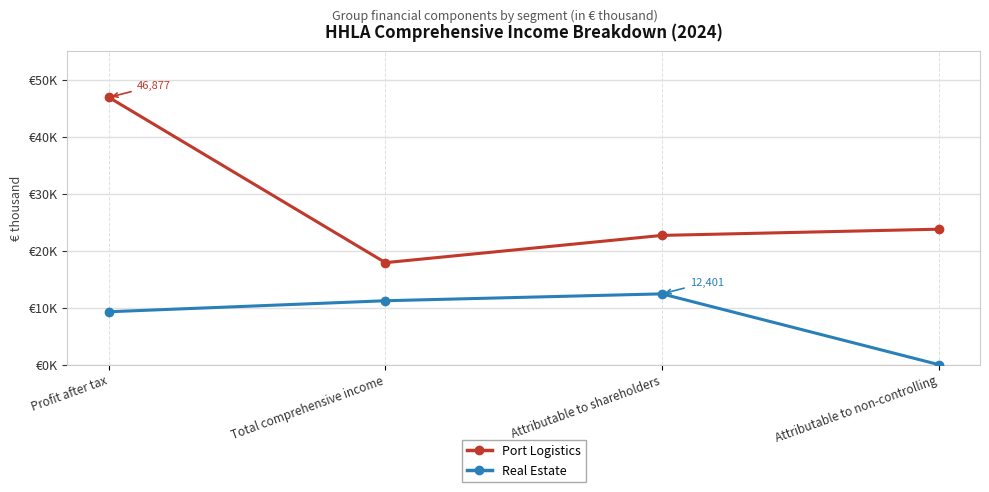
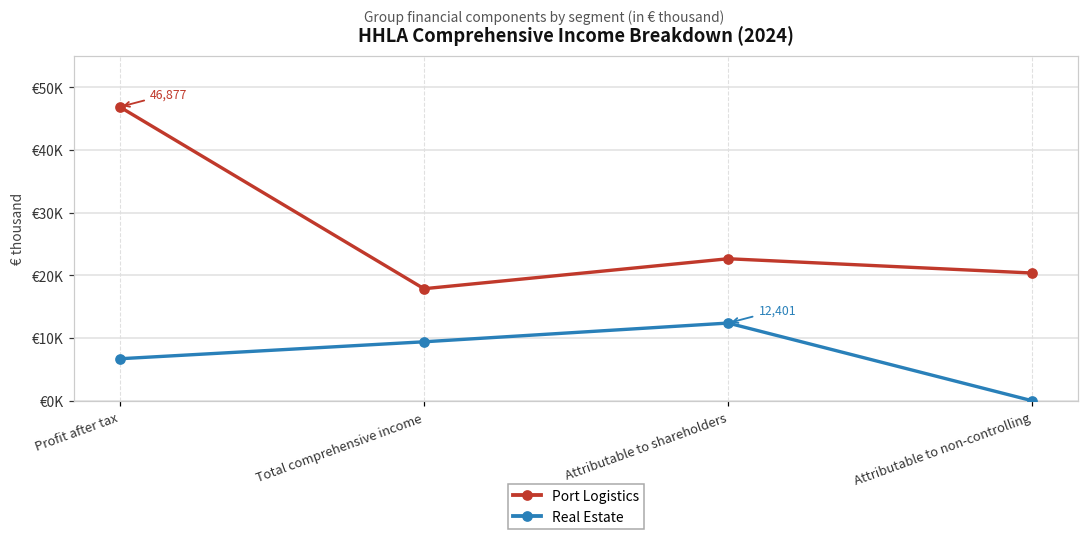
  {
    "Port Logistics": {
      "Total comprehensive income": "€18000",
      "Attributable to shareholders": "€23000",
-     "Attributable to non-controlling": "€24000"
+     "Attributable to non-controlling": "€20000"
    },
    "Real Estate": {
-     "Profit after tax": "€9000",
-     "Total comprehensive income": "€11000",
+     "Profit after tax": "€7000",
+     "Total comprehensive income": "€9000",
      "Attributable to non-controlling": "€0"
    }
  }
